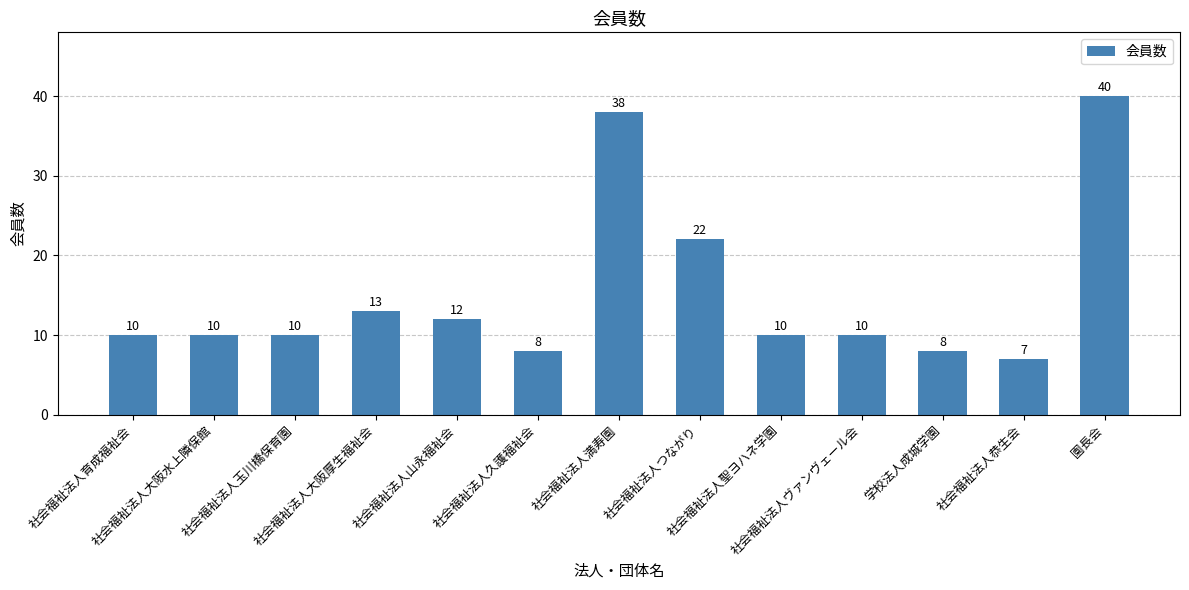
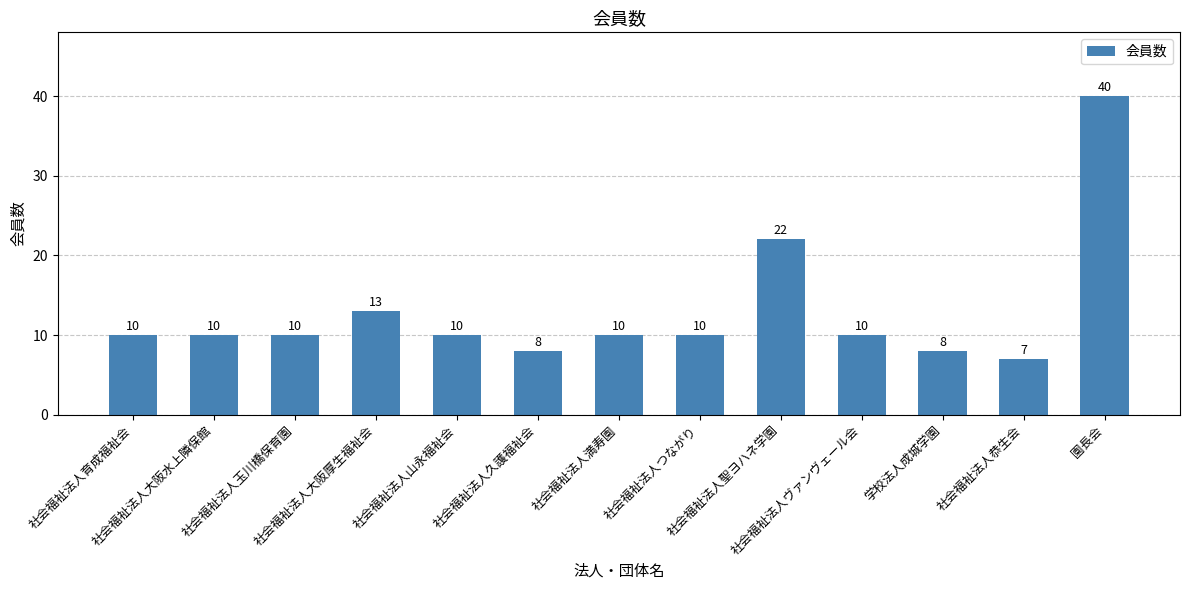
  {
    "社会福祉法人育成福祉会": 10,
    "社会福祉法人大阪水上隣保館": 10,
    "社会福祉法人玉川橋保育園": 10,
    "社会福祉法人大阪厚生福祉会": 13,
-   "社会福祉法人山永福祉会": 12,
+   "社会福祉法人山永福祉会": 10,
    "社会福祉法人久護福祉会": 8,
-   "社会福祉法人満寿園": 38,
-   "社会福祉法人つながり": 22,
-   "社会福祉法人聖ヨハネ学園": 10,
+   "社会福祉法人満寿園": 10,
+   "社会福祉法人つながり": 10,
+   "社会福祉法人聖ヨハネ学園": 22,
    "社会福祉法人ヴァンヴェール会": 10,
    "学校法人成城学園": 8,
    "社会福祉法人恭生会": 7,
    "園長会": 40
  }
